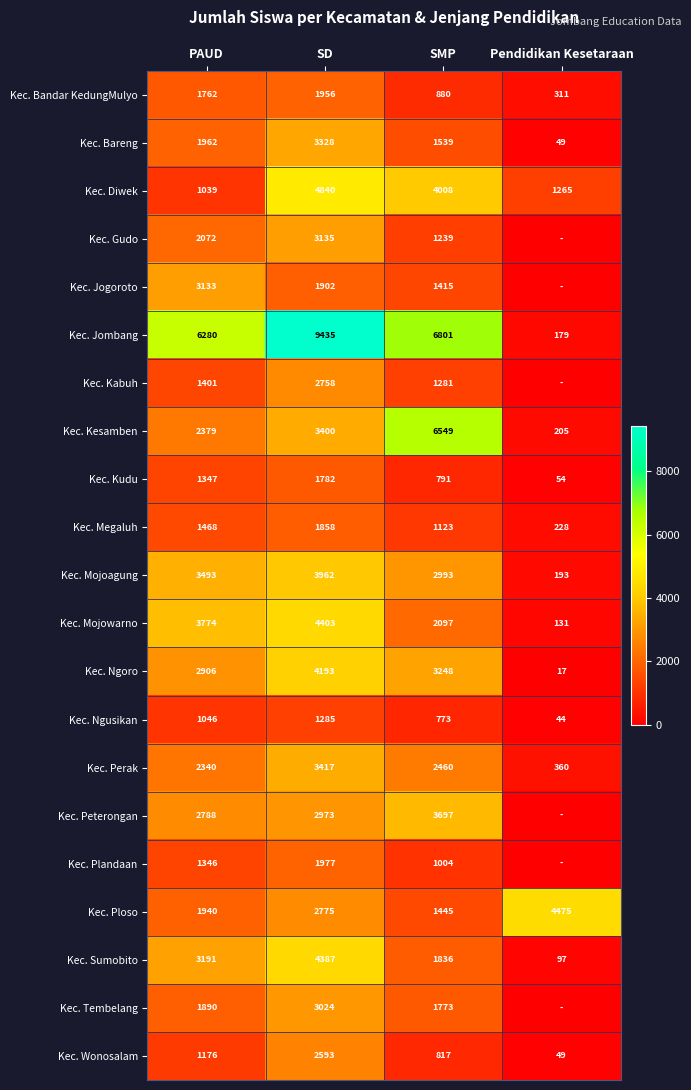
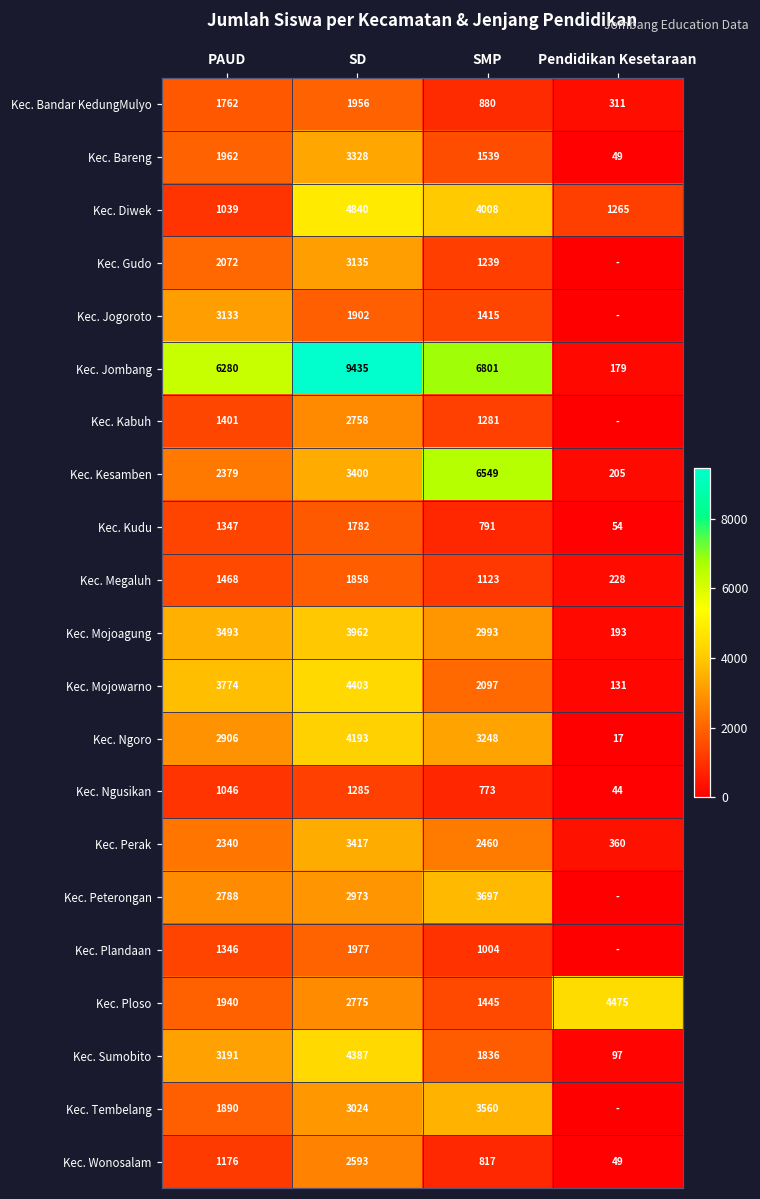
  {
    "Kec. Bandar KedungMulyo": {
      "PAUD": 1762,
      "SD": 1956,
      "SMP": 880,
      "Pendidikan Kesetaraan": 311
    },
    "Kec. Bareng": {
      "PAUD": 1962,
      "SD": 3328,
      "SMP": 1539,
      "Pendidikan Kesetaraan": 49
    },
    "Kec. Diwek": {
      "PAUD": 1039,
      "SD": 4840,
      "SMP": 4008,
      "Pendidikan Kesetaraan": 1265
    },
    "Kec. Gudo": {
      "PAUD": 2072,
      "SD": 3135,
      "SMP": 1239
    },
    "Kec. Jogoroto": {
      "PAUD": 3133,
      "SD": 1902,
      "SMP": 1415
    },
    "Kec. Jombang": {
      "PAUD": 6280,
      "SD": 9435,
      "SMP": 6801,
      "Pendidikan Kesetaraan": 179
    },
    "Kec. Kabuh": {
      "PAUD": 1401,
      "SD": 2758,
      "SMP": 1281
    },
    "Kec. Kesamben": {
      "PAUD": 2379,
      "SD": 3400,
      "SMP": 6549,
      "Pendidikan Kesetaraan": 205
    },
    "Kec. Kudu": {
      "PAUD": 1347,
      "SD": 1782,
      "SMP": 791,
      "Pendidikan Kesetaraan": 54
    },
    "Kec. Megaluh": {
      "PAUD": 1468,
      "SD": 1858,
      "SMP": 1123,
      "Pendidikan Kesetaraan": 228
    },
    "Kec. Mojoagung": {
      "PAUD": 3493,
      "SD": 3962,
      "SMP": 2993,
      "Pendidikan Kesetaraan": 193
    },
    "Kec. Mojowarno": {
      "PAUD": 3774,
      "SD": 4403,
      "SMP": 2097,
      "Pendidikan Kesetaraan": 131
    },
    "Kec. Ngoro": {
      "PAUD": 2906,
      "SD": 4193,
      "SMP": 3248,
      "Pendidikan Kesetaraan": 17
    },
    "Kec. Ngusikan": {
      "PAUD": 1046,
      "SD": 1285,
      "SMP": 773,
      "Pendidikan Kesetaraan": 44
    },
    "Kec. Perak": {
      "PAUD": 2340,
      "SD": 3417,
      "SMP": 2460,
      "Pendidikan Kesetaraan": 360
    },
    "Kec. Peterongan": {
      "PAUD": 2788,
      "SD": 2973,
      "SMP": 3697
    },
    "Kec. Plandaan": {
      "PAUD": 1346,
      "SD": 1977,
      "SMP": 1004
    },
    "Kec. Ploso": {
      "PAUD": 1940,
      "SD": 2775,
      "SMP": 1445,
      "Pendidikan Kesetaraan": 4475
    },
    "Kec. Sumobito": {
      "PAUD": 3191,
      "SD": 4387,
      "SMP": 1836,
      "Pendidikan Kesetaraan": 97
    },
    "Kec. Tembelang": {
      "PAUD": 1890,
      "SD": 3024,
-     "SMP": 1773
+     "SMP": 3560
    },
    "Kec. Wonosalam": {
      "PAUD": 1176,
      "SD": 2593,
      "SMP": 817,
      "Pendidikan Kesetaraan": 49
    }
  }
